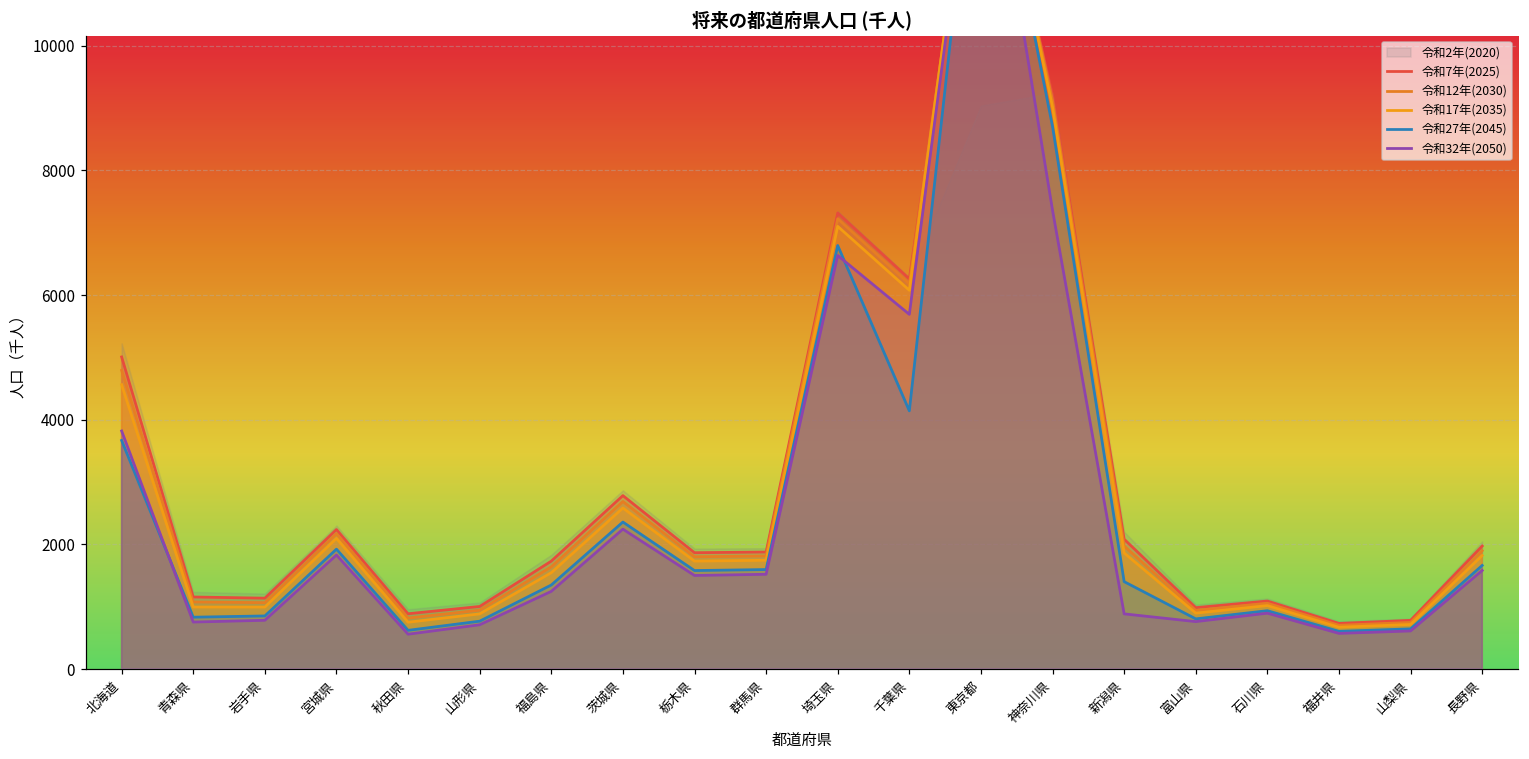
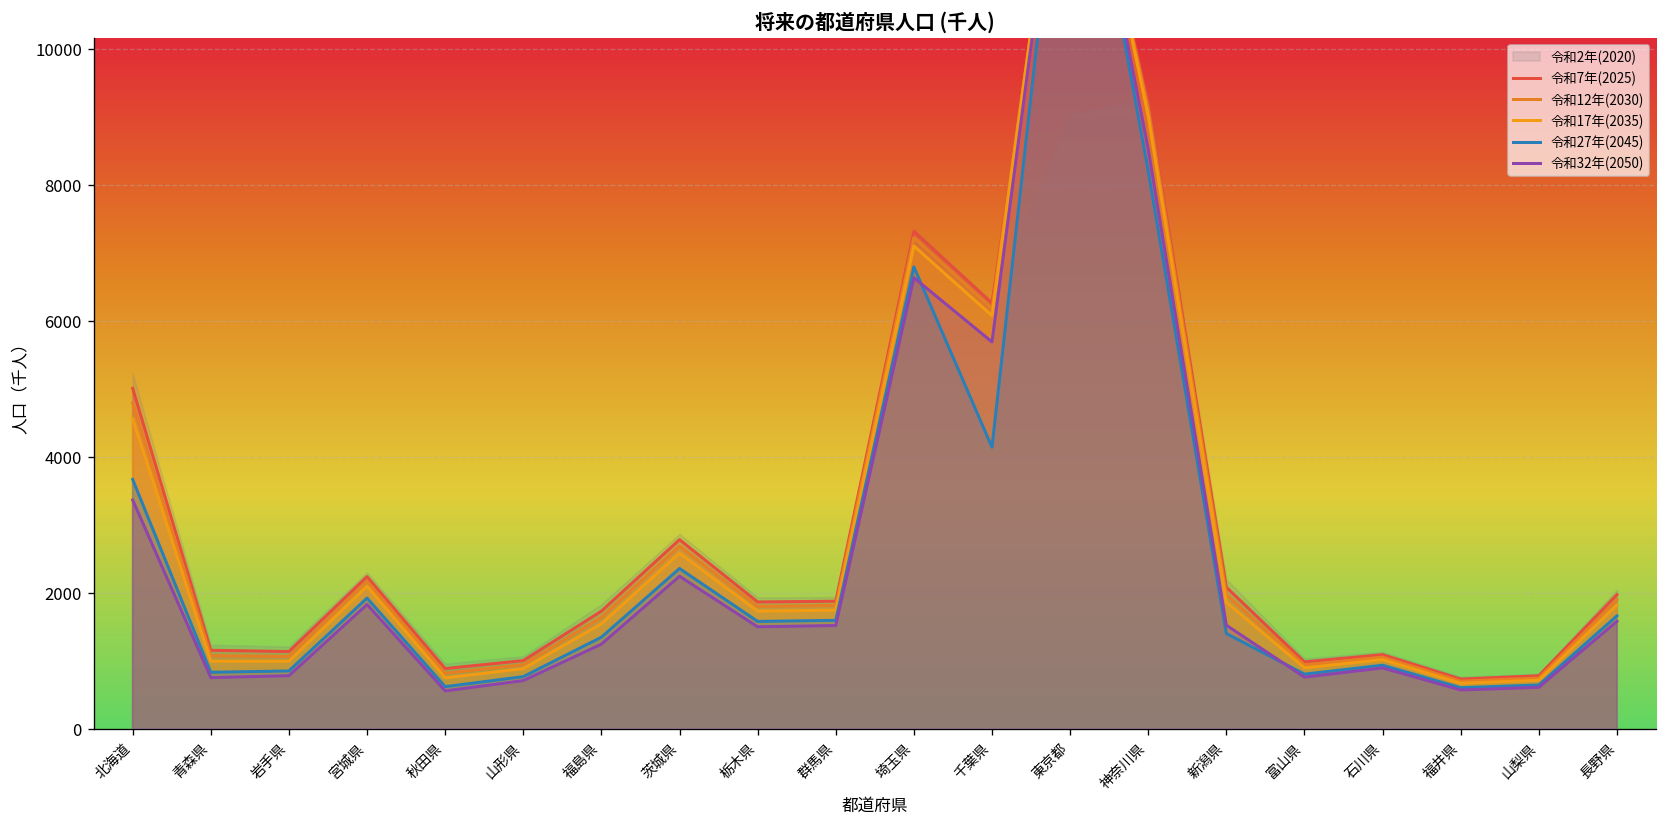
  {
    "令和2年(2020)": {
      "北海道": 5200,
      "青森県": 1200,
      "岩手県": 1200,
      "宮城県": 2300,
      "秋田県": 1000,
      "山形県": 1100,
      "福島県": 1800,
      "茨城県": 2900,
      "栃木県": 1900,
      "群馬県": 1900,
      "東京都": 9000,
      "新潟県": 2200,
      "富山県": 1000,
      "長野県": 2000
    },
    "令和27年(2045)": {
      "北海道": 3700,
      "青森県": 800,
      "岩手県": 900,
      "宮城県": 1900,
      "秋田県": 600,
      "山形県": 800,
      "福島県": 1300,
      "茨城県": 2400,
      "栃木県": 1600,
      "群馬県": 1600,
      "埼玉県": 6800,
      "千葉県": 4100,
-     "神奈川県": 8700,
+     "神奈川県": 8200,
      "新潟県": 1400,
      "長野県": 1700
    },
    "令和32年(2050)": {
-     "北海道": 3800,
+     "北海道": 3400,
      "青森県": 800,
      "岩手県": 800,
      "宮城県": 1800,
      "秋田県": 600,
      "山形県": 700,
      "福島県": 1200,
      "茨城県": 2200,
      "栃木県": 1500,
      "群馬県": 1500,
      "埼玉県": 6600,
      "千葉県": 5700,
-     "神奈川県": 7400,
-     "新潟県": 900,
+     "神奈川県": 8500,
+     "新潟県": 1500,
      "長野県": 1600
    }
  }
